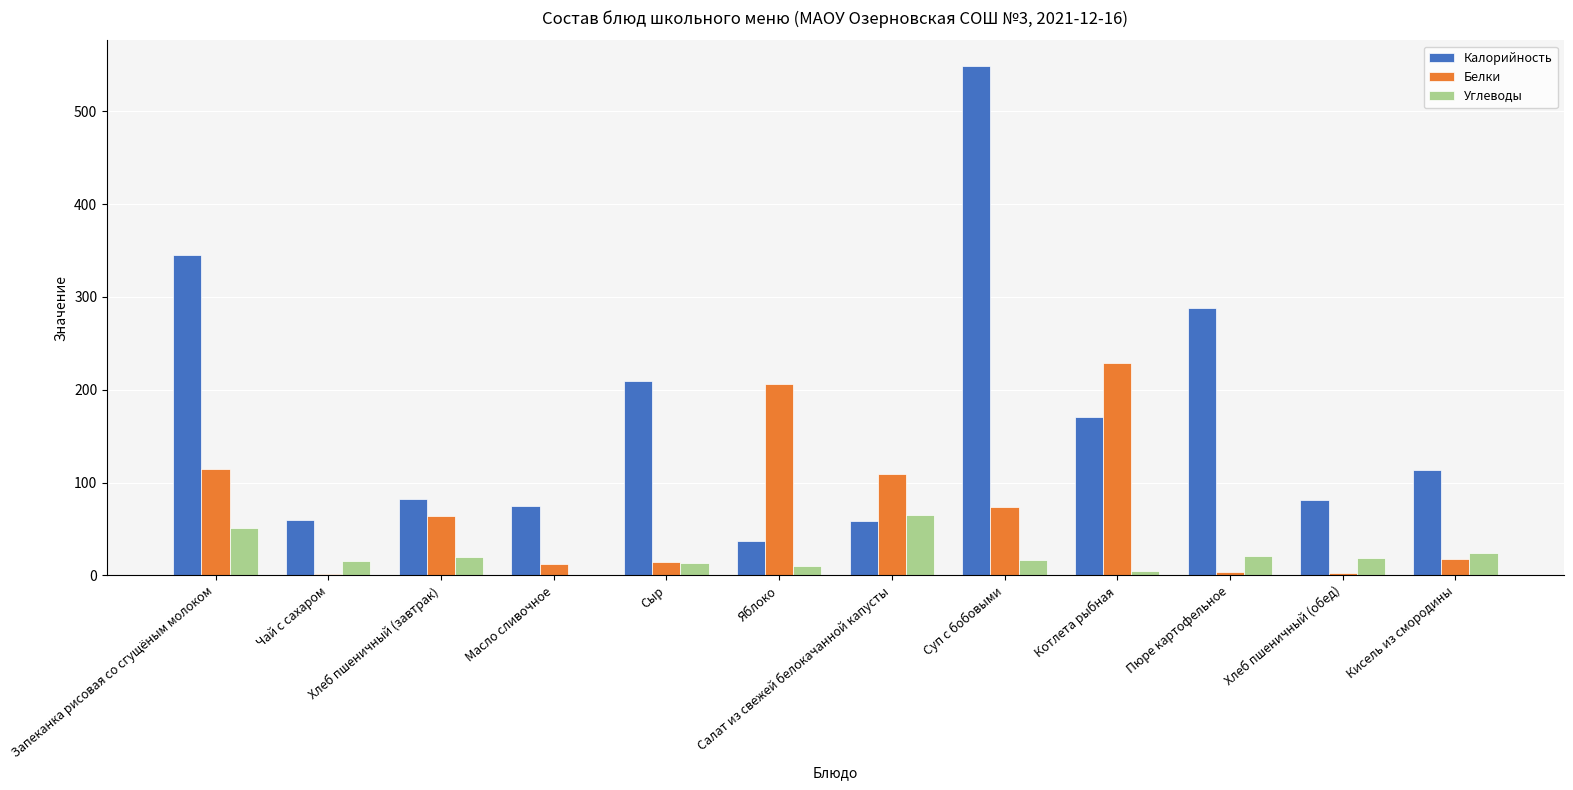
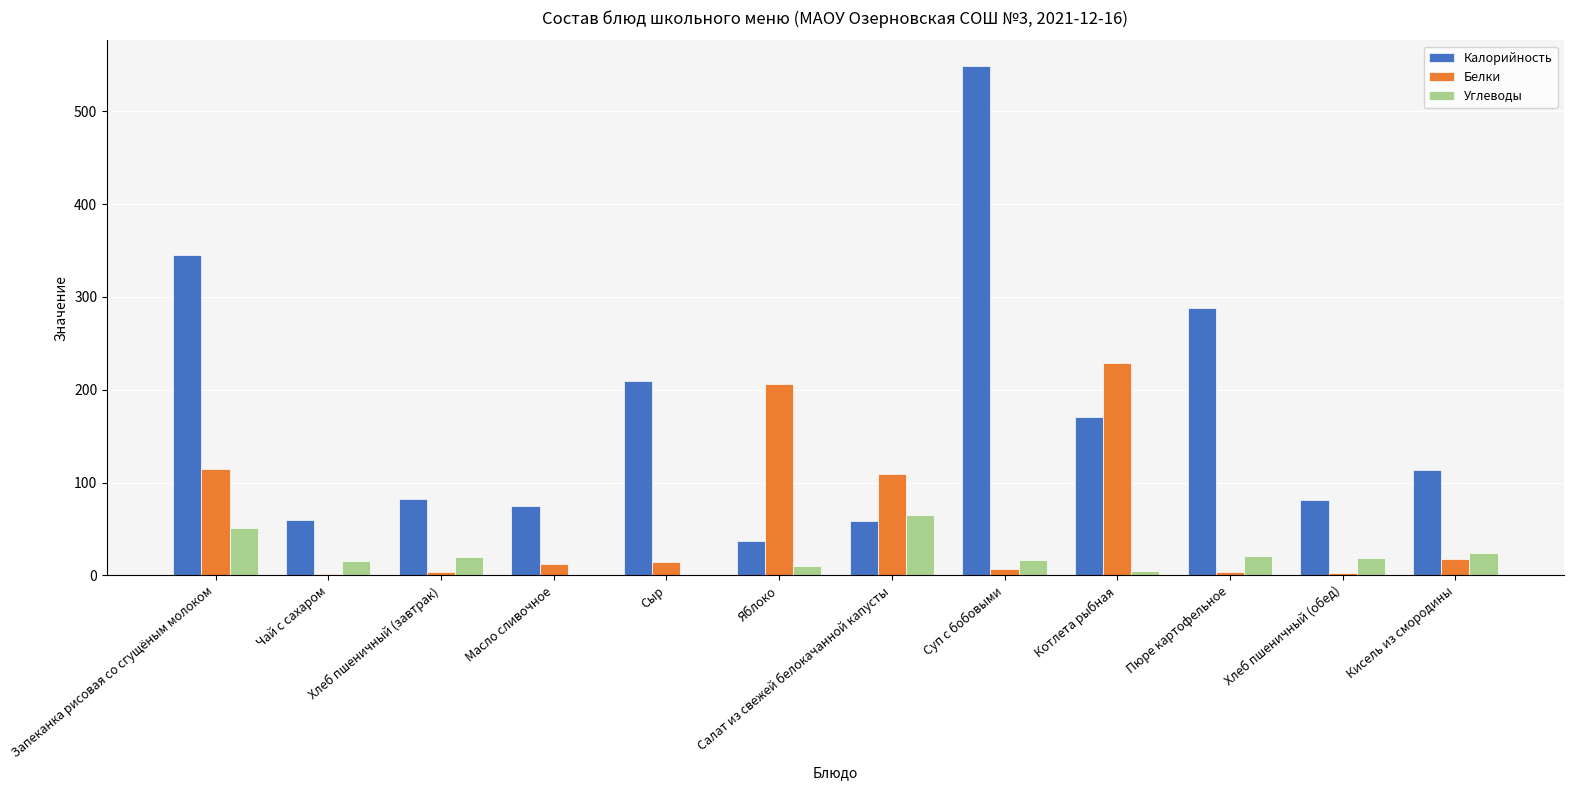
  {
    "Калорийность": {
      "Запеканка рисовая со сгущёным молоком": 350,
      "Чай с сахаром": 60,
      "Хлеб пшеничный (завтрак)": 80,
      "Масло сливочное": 80,
      "Сыр": 210,
      "Яблоко": 40,
      "Салат из свежей белокачанной капусты": 60,
      "Суп с бобовыми": 550,
      "Котлета рыбная": 170,
      "Пюре картофельное": 290,
      "Хлеб пшеничный (обед)": 80,
      "Кисель из смородины": 110
    },
    "Белки": {
      "Запеканка рисовая со сгущёным молоком": 120,
-     "Хлеб пшеничный (завтрак)": 60,
+     "Хлеб пшеничный (завтрак)": 0,
      "Масло сливочное": 10,
      "Сыр": 10,
      "Яблоко": 210,
      "Салат из свежей белокачанной капусты": 110,
-     "Суп с бобовыми": 70,
+     "Суп с бобовыми": 10,
      "Котлета рыбная": 230,
      "Пюре картофельное": 0,
      "Хлеб пшеничный (обед)": 0,
      "Кисель из смородины": 20
    },
    "Углеводы": {
      "Запеканка рисовая со сгущёным молоком": 50,
      "Чай с сахаром": 20,
      "Хлеб пшеничный (завтрак)": 20,
      "Масло сливочное": 0,
-     "Сыр": 10,
+     "Сыр": 0,
      "Яблоко": 10,
      "Салат из свежей белокачанной капусты": 70,
      "Суп с бобовыми": 20,
      "Котлета рыбная": 10,
      "Пюре картофельное": 20,
      "Хлеб пшеничный (обед)": 20,
      "Кисель из смородины": 20
    }
  }
